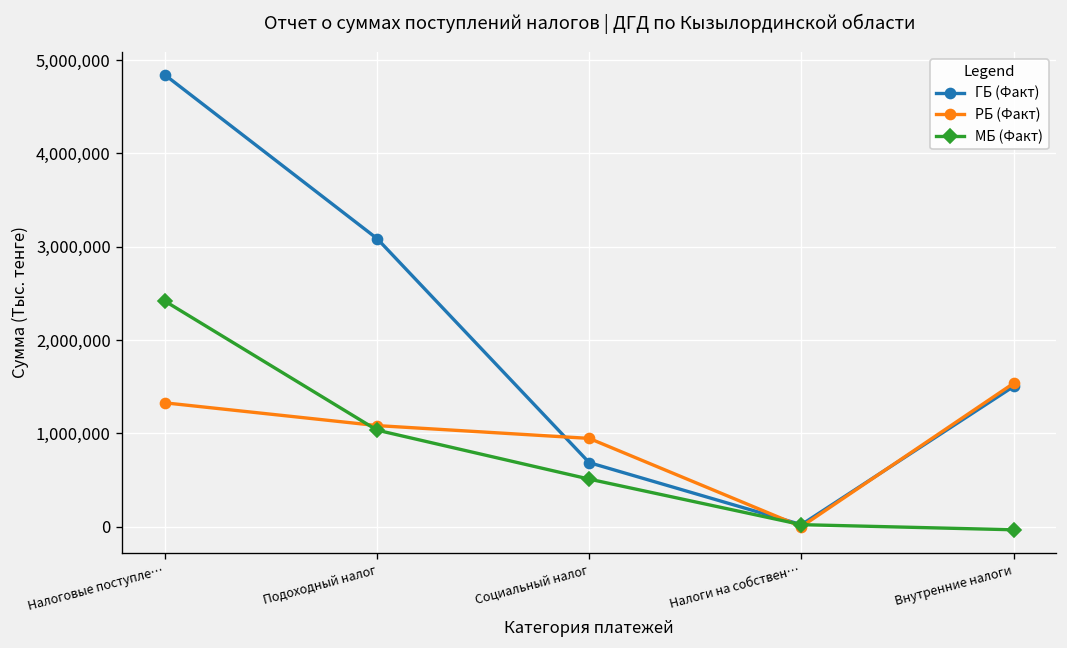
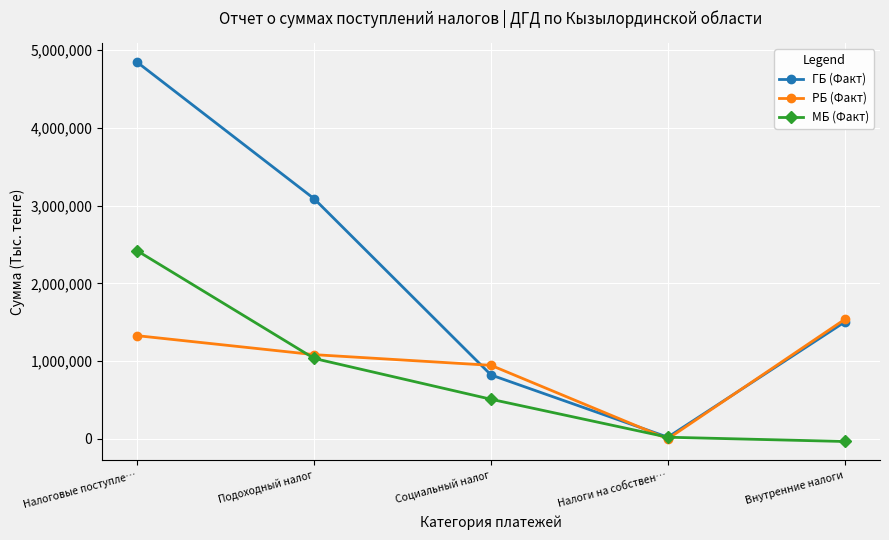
  {
    "ГБ (Факт)": {
      "Налоговые поступле…": "4,800,000",
      "Подоходный налог": "3,100,000",
-     "Социальный налог": "700,000",
+     "Социальный налог": "800,000",
      "Внутренние налоги": "1,500,000"
    },
    "РБ (Факт)": {
      "Налоговые поступле…": "1,300,000",
      "Подоходный налог": "1,100,000",
      "Социальный налог": "900,000",
      "Внутренние налоги": "1,500,000"
    },
    "МБ (Факт)": {
      "Налоговые поступле…": "2,400,000",
      "Подоходный налог": "1,000,000",
      "Социальный налог": "500,000",
      "Внутренние налоги": "0"
    }
  }
